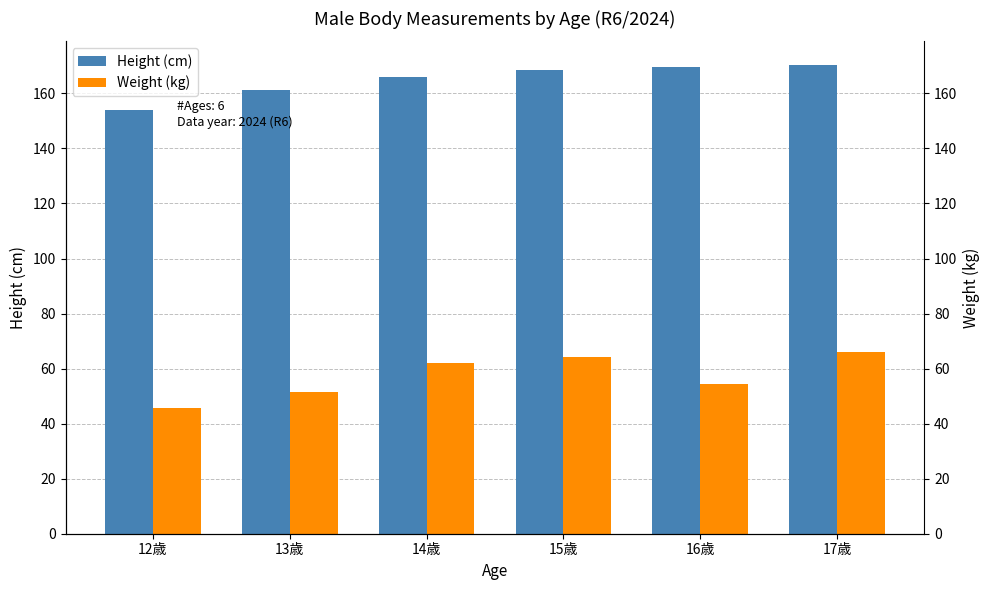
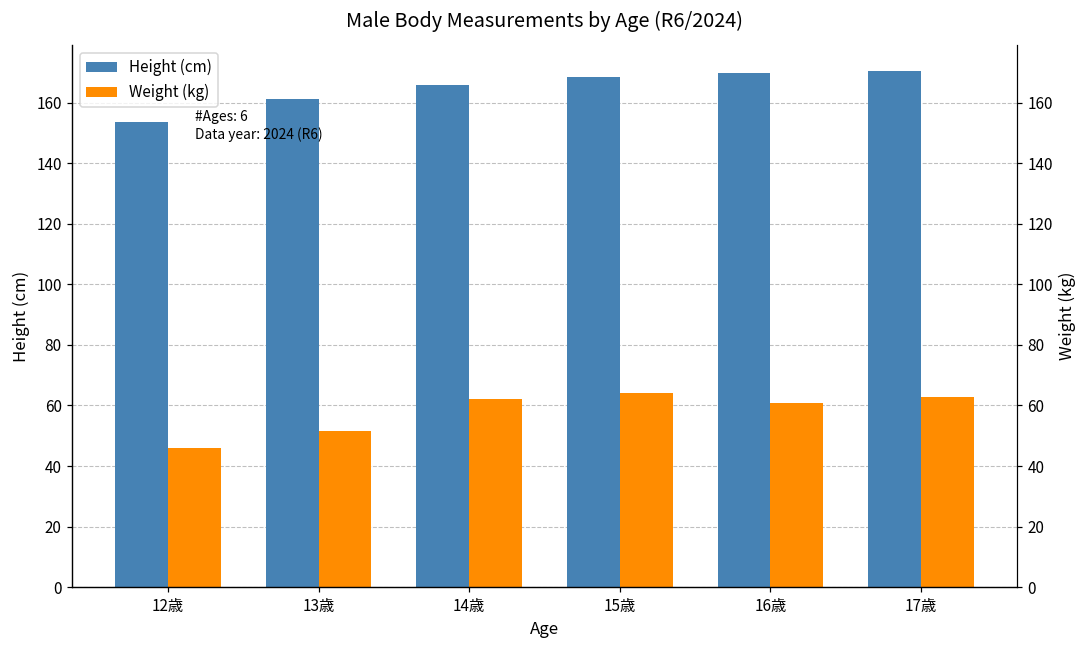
  {
    "Height (cm)": {
      "12歳": 154,
      "14歳": 166,
      "15歳": 169,
      "16歳": 170,
      "17歳": 170
    },
    "Weight (kg)": {
      "12歳": 46,
      "13歳": 52,
      "14歳": 62,
      "15歳": 64,
-     "16歳": 54,
-     "17歳": 66
+     "16歳": 61,
+     "17歳": 63
    }
  }
